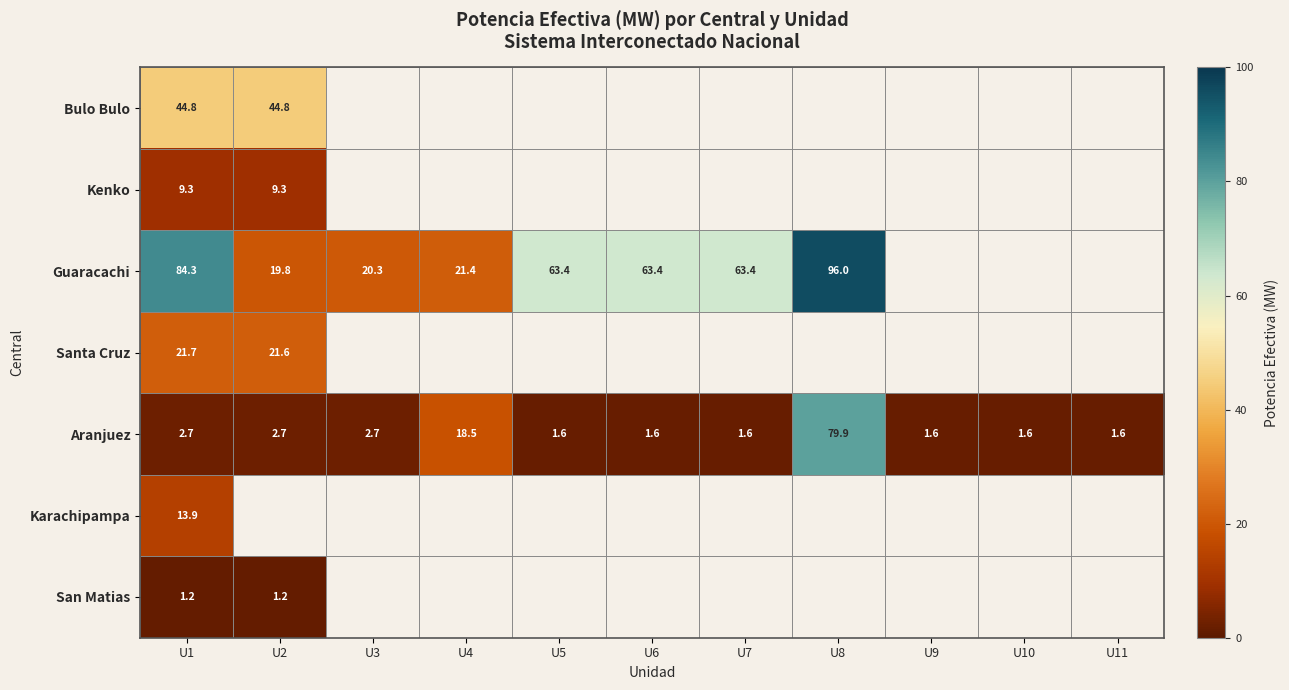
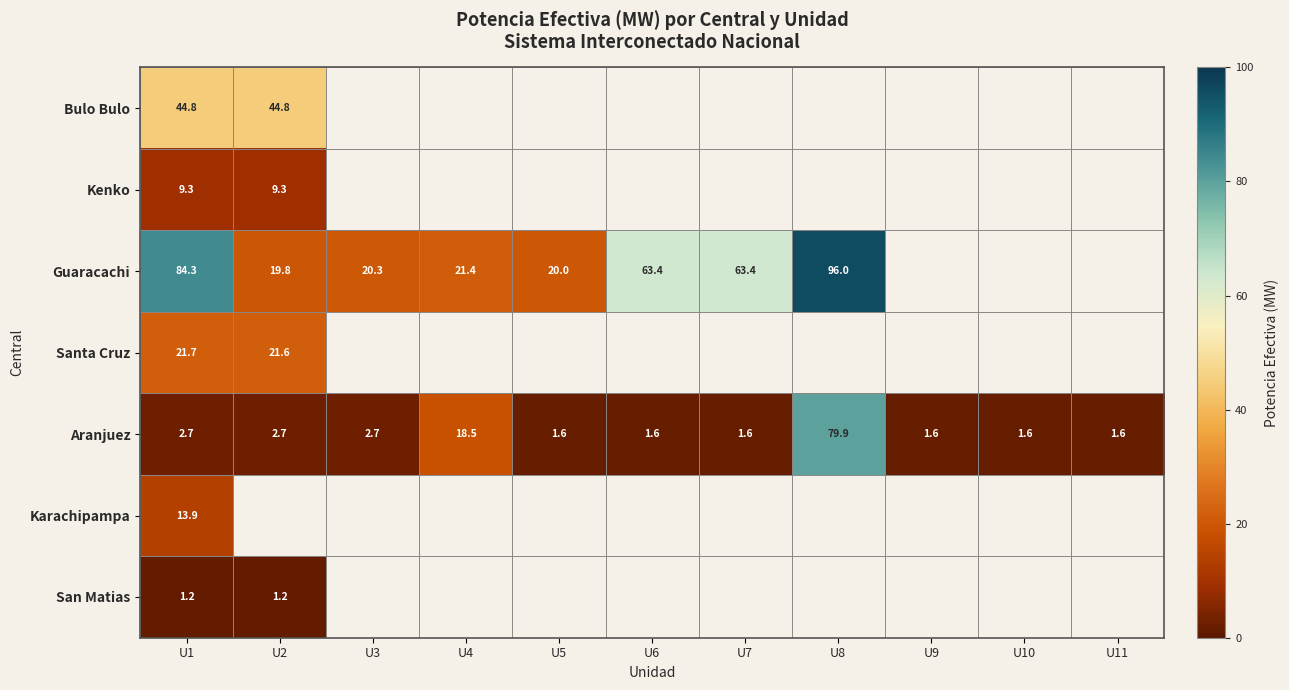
  {
    "Bulo Bulo": {
      "U1": 44.8,
      "U2": 44.8
    },
    "Kenko": {
      "U1": 9.3,
      "U2": 9.3
    },
    "Guaracachi": {
      "U1": 84.3,
      "U2": 19.8,
      "U3": 20.3,
      "U4": 21.4,
-     "U5": 63.4,
+     "U5": 20.0,
      "U6": 63.4,
      "U7": 63.4,
      "U8": 96.0
    },
    "Santa Cruz": {
      "U1": 21.7,
      "U2": 21.6
    },
    "Aranjuez": {
      "U1": 2.7,
      "U2": 2.7,
      "U3": 2.7,
      "U4": 18.5,
      "U5": 1.6,
      "U6": 1.6,
      "U7": 1.6,
      "U8": 79.9,
      "U9": 1.6,
      "U10": 1.6,
      "U11": 1.6
    },
    "Karachipampa": {
      "U1": 13.9
    },
    "San Matias": {
      "U1": 1.2,
      "U2": 1.2
    }
  }
